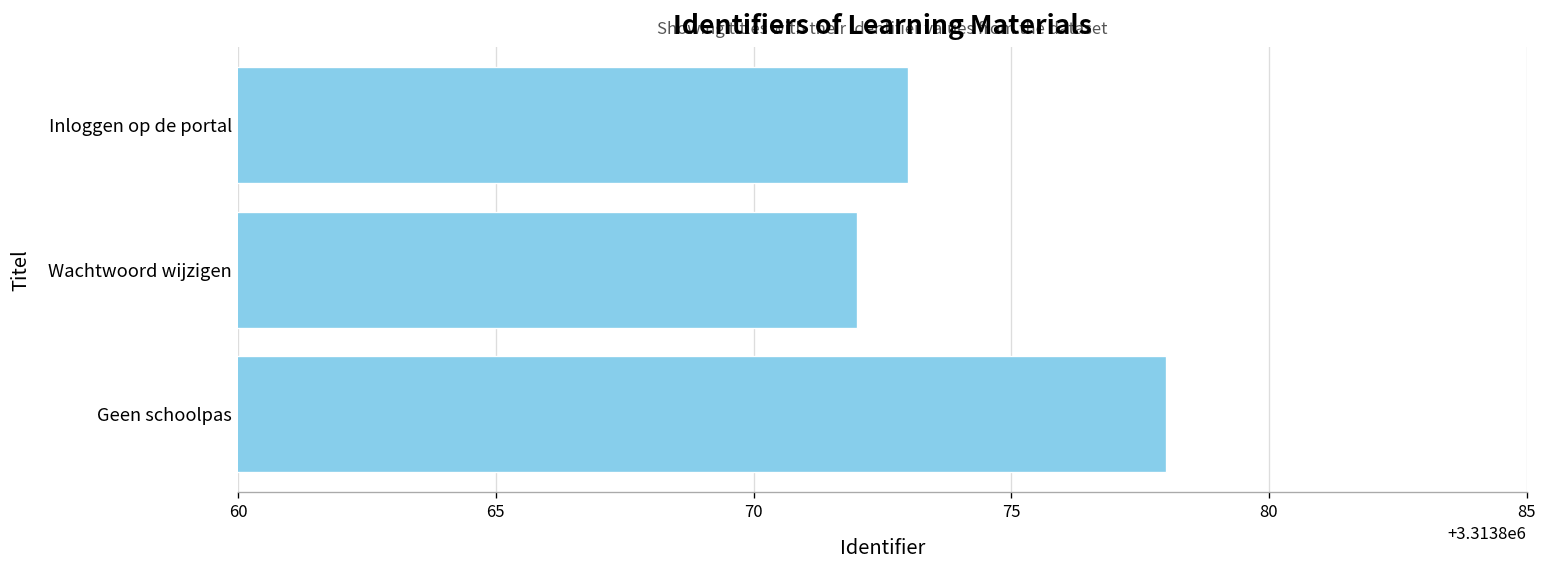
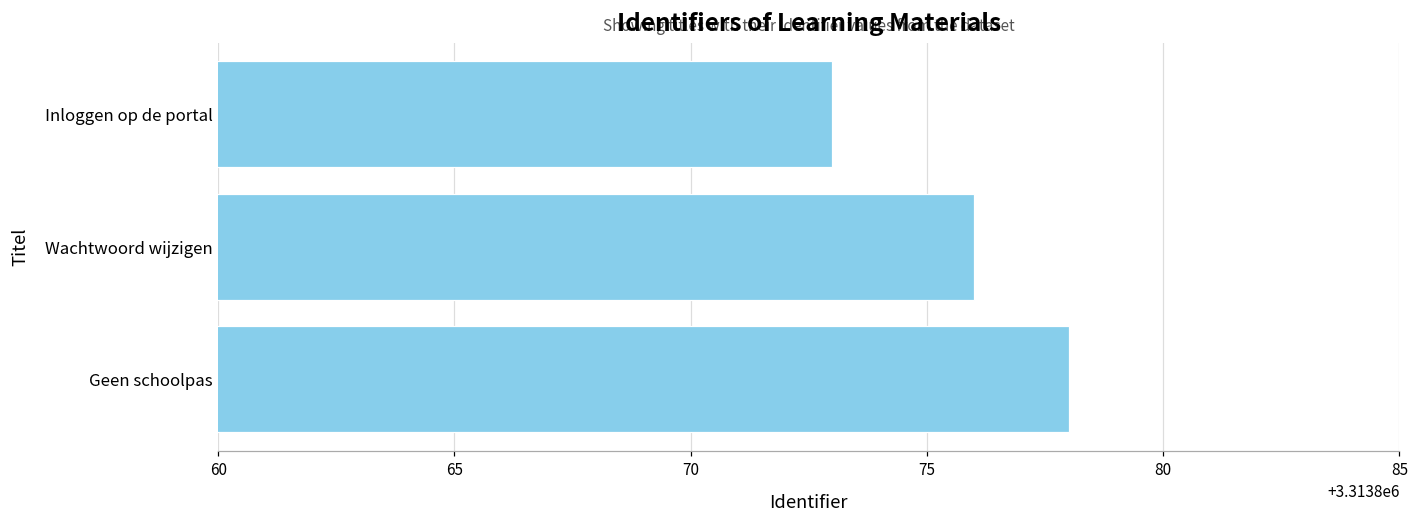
  {
    "Inloggen op de portal": 3313873,
-   "Wachtwoord wijzigen": 3313872,
+   "Wachtwoord wijzigen": 3313876,
    "Geen schoolpas": 3313878
  }
